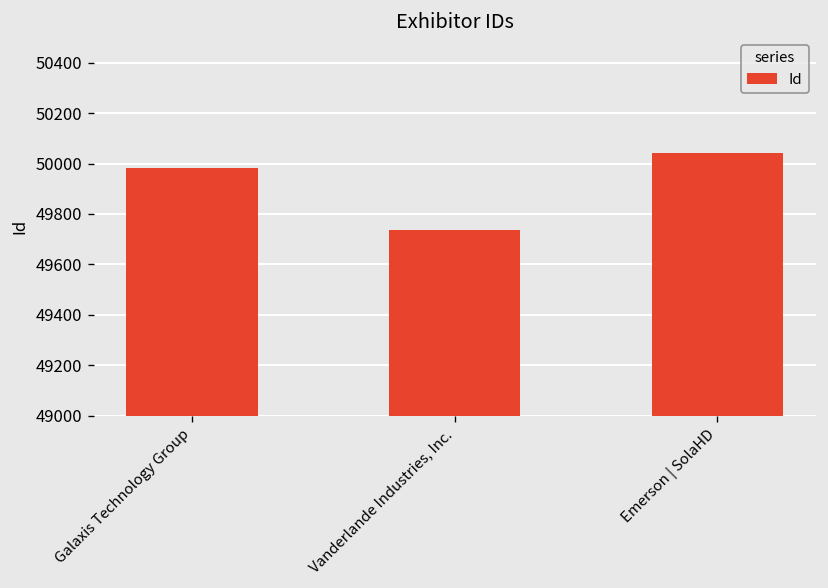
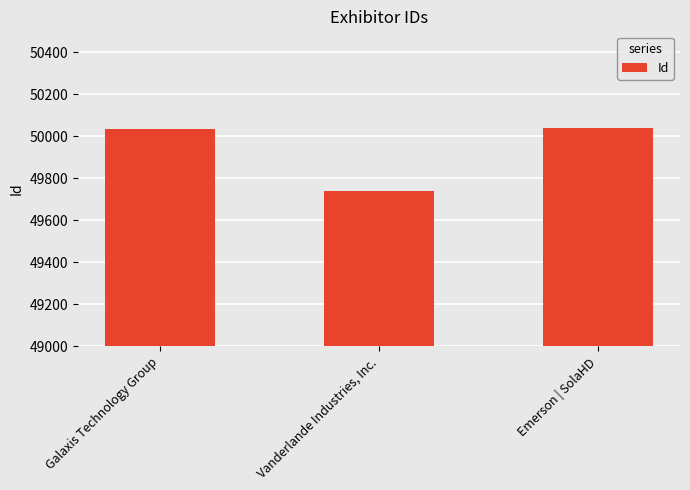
  {
-   "Galaxis Technology Group": 49980,
+   "Galaxis Technology Group": 50030,
    "Vanderlande Industries, Inc.": 49740,
    "Emerson | SolaHD": 50040
  }
